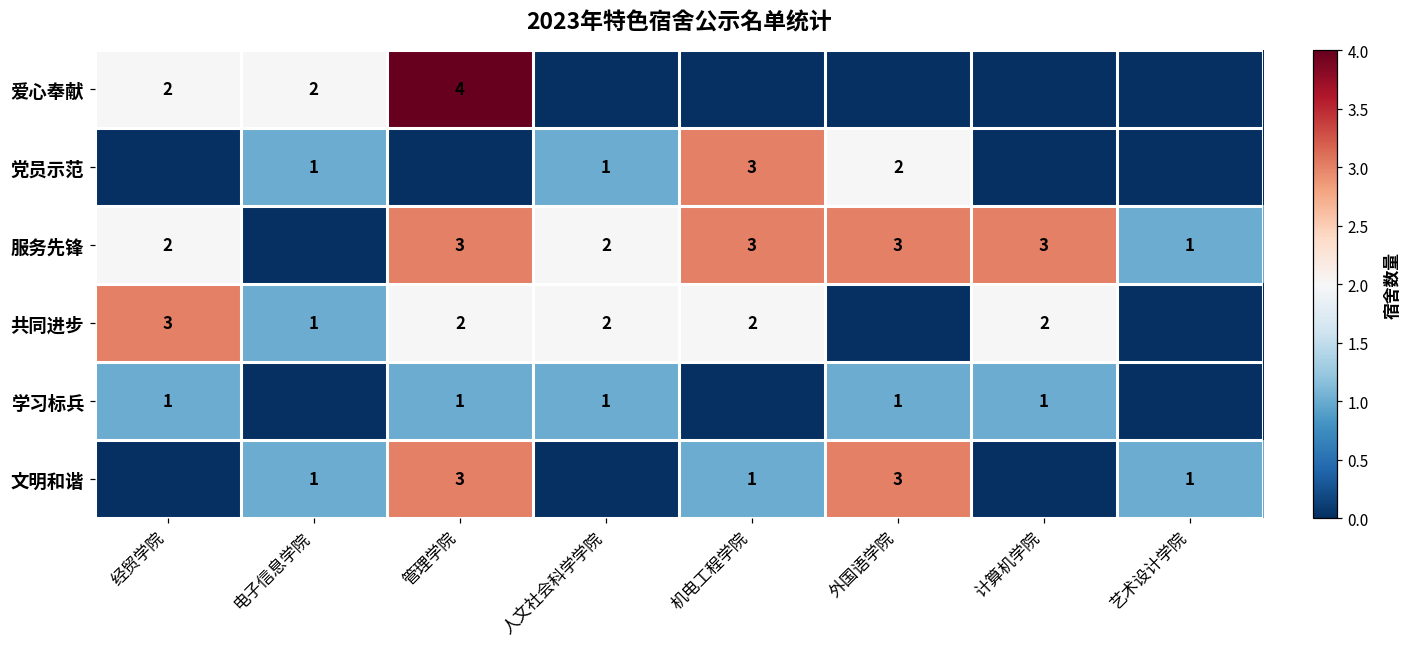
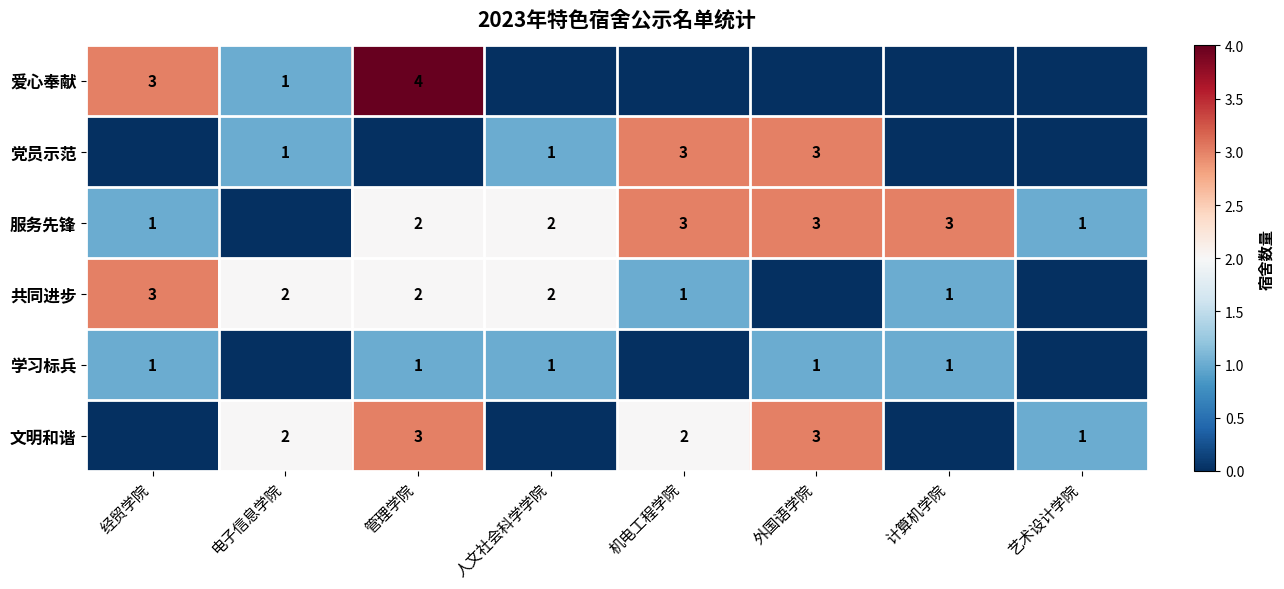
  {
    "爱心奉献": {
-     "经贸学院": 2,
-     "电子信息学院": 2,
+     "经贸学院": 3,
+     "电子信息学院": 1,
      "管理学院": 4
    },
    "党员示范": {
      "电子信息学院": 1,
      "人文社会科学学院": 1,
      "机电工程学院": 3,
-     "外国语学院": 2
+     "外国语学院": 3
    },
    "服务先锋": {
-     "经贸学院": 2,
-     "管理学院": 3,
+     "经贸学院": 1,
+     "管理学院": 2,
      "人文社会科学学院": 2,
      "机电工程学院": 3,
      "外国语学院": 3,
      "计算机学院": 3,
      "艺术设计学院": 1
    },
    "共同进步": {
      "经贸学院": 3,
-     "电子信息学院": 1,
+     "电子信息学院": 2,
      "管理学院": 2,
      "人文社会科学学院": 2,
-     "机电工程学院": 2,
-     "计算机学院": 2
+     "机电工程学院": 1,
+     "计算机学院": 1
    },
    "学习标兵": {
      "经贸学院": 1,
      "管理学院": 1,
      "人文社会科学学院": 1,
      "外国语学院": 1,
      "计算机学院": 1
    },
    "文明和谐": {
-     "电子信息学院": 1,
+     "电子信息学院": 2,
      "管理学院": 3,
-     "机电工程学院": 1,
+     "机电工程学院": 2,
      "外国语学院": 3,
      "艺术设计学院": 1
    }
  }
